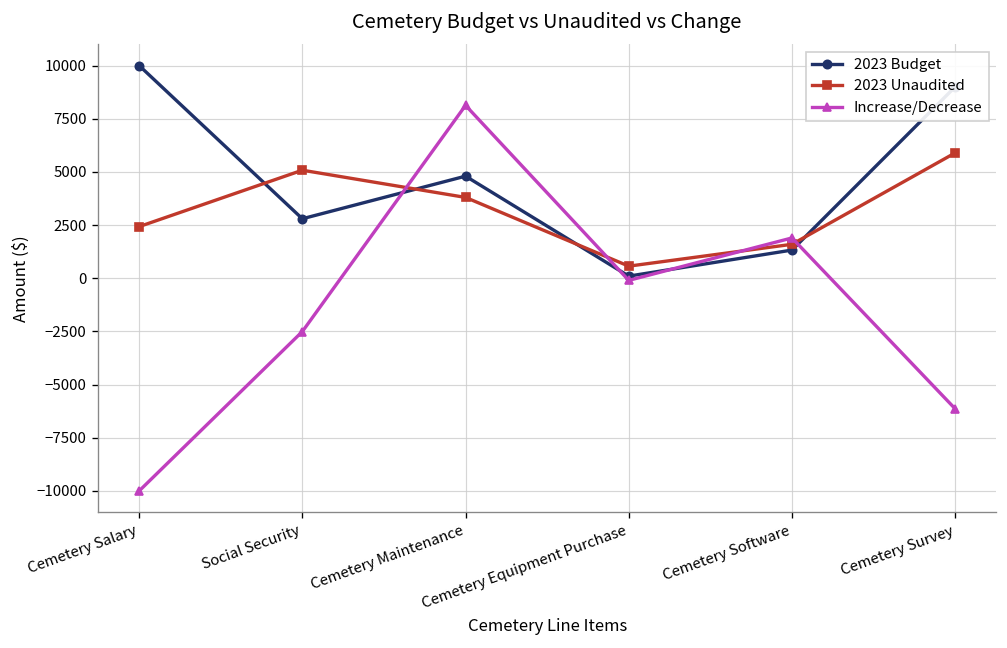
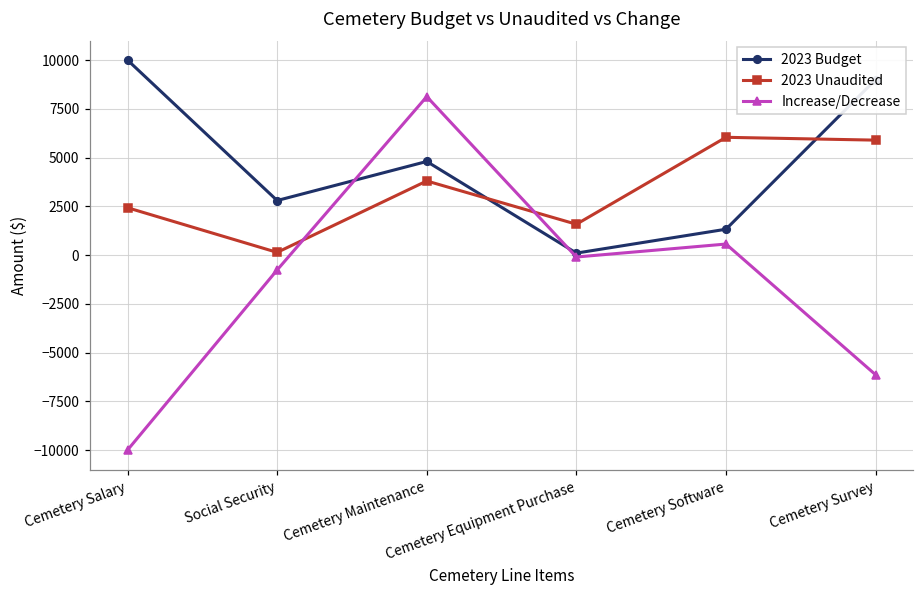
  {
    "2023 Budget": {
      "Cemetery Salary": 10000,
      "Social Security": 2800,
      "Cemetery Maintenance": 4800,
      "Cemetery Equipment Purchase": 100,
      "Cemetery Software": 1300
    },
    "2023 Unaudited": {
      "Cemetery Salary": 2400,
-     "Social Security": 5100,
+     "Social Security": 100,
      "Cemetery Maintenance": 3800,
-     "Cemetery Equipment Purchase": 600,
-     "Cemetery Software": 1600,
+     "Cemetery Equipment Purchase": 1600,
+     "Cemetery Software": 6000,
      "Cemetery Survey": 5900
    },
    "Increase/Decrease": {
      "Cemetery Salary": -10000,
-     "Social Security": -2500,
+     "Social Security": -800,
      "Cemetery Maintenance": 8100,
      "Cemetery Equipment Purchase": -100,
-     "Cemetery Software": 1900,
+     "Cemetery Software": 600,
      "Cemetery Survey": -6100
    }
  }
